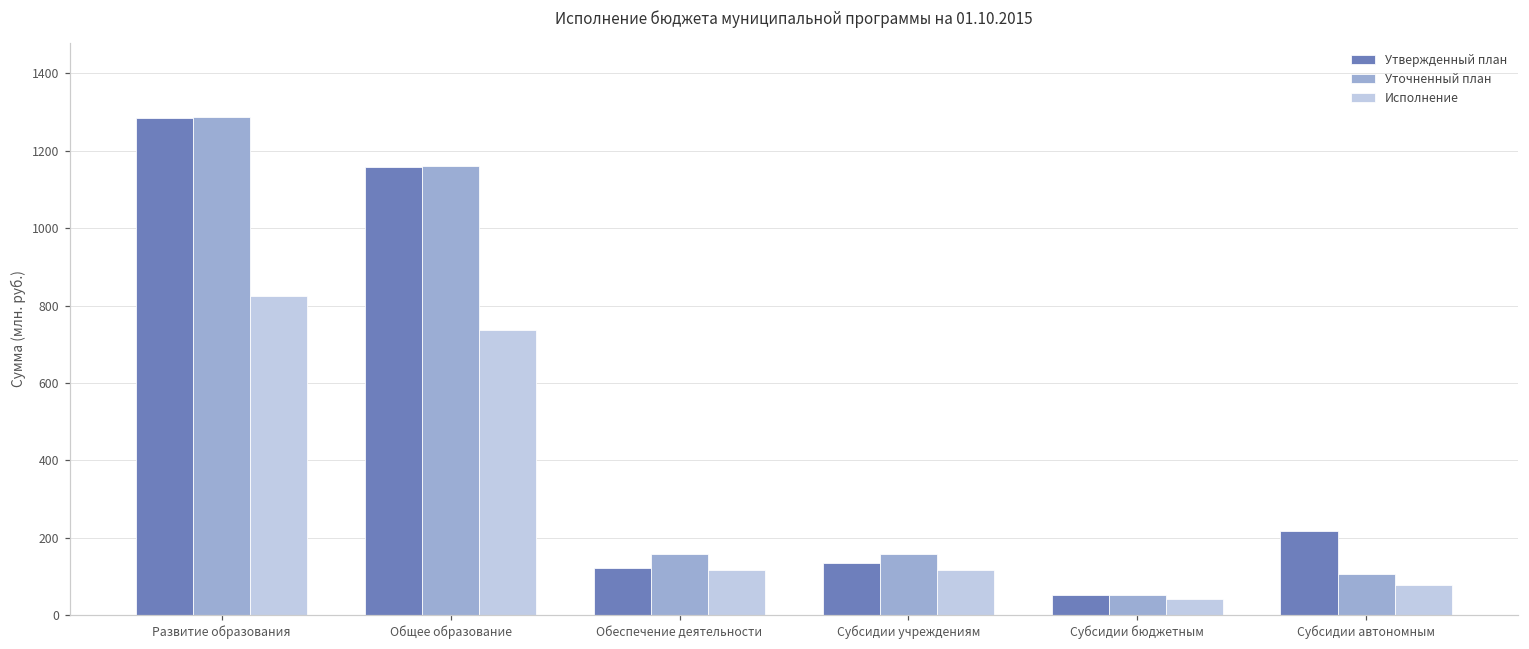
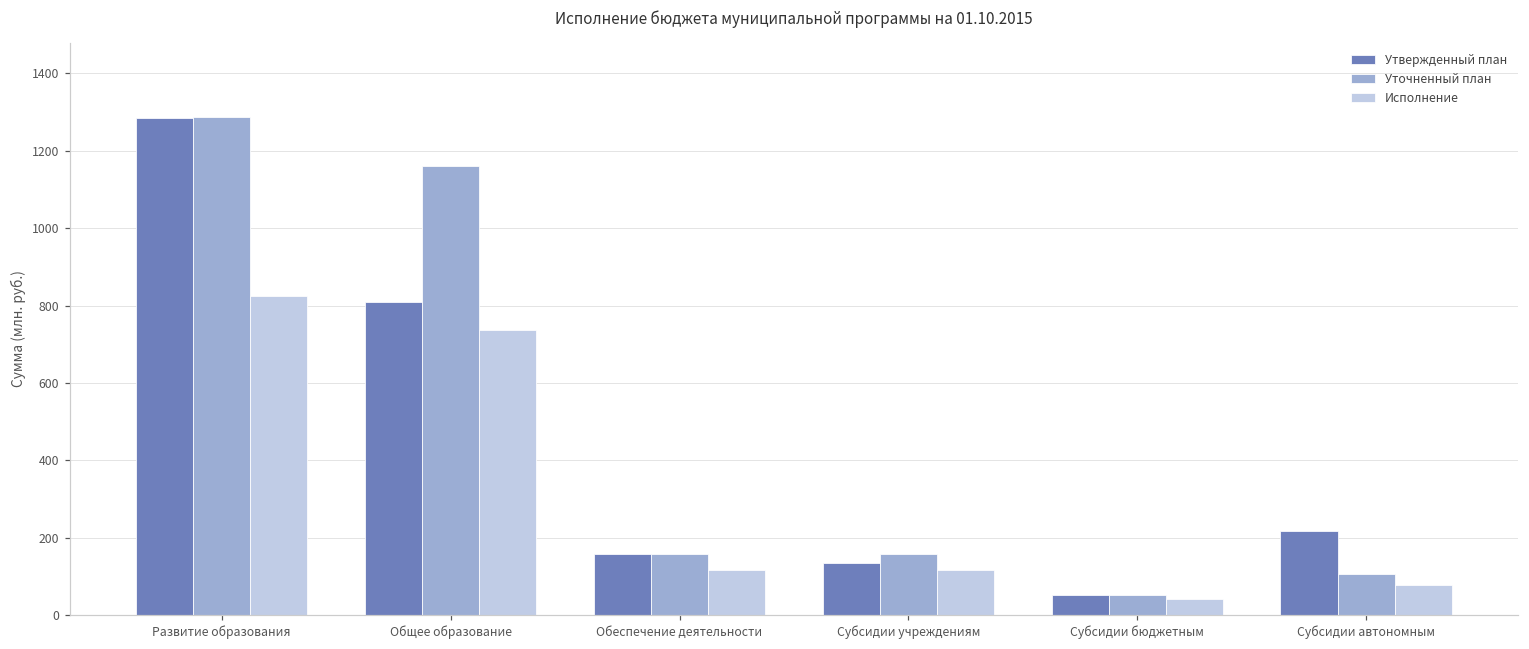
  {
    "Утвержденный план": {
      "Развитие образования": 1290,
-     "Общее образование": 1160,
-     "Обеспечение деятельности": 120,
+     "Общее образование": 810,
+     "Обеспечение деятельности": 160,
      "Субсидии учреждениям": 130,
      "Субсидии бюджетным": 50,
      "Субсидии автономным": 220
    }
  }
